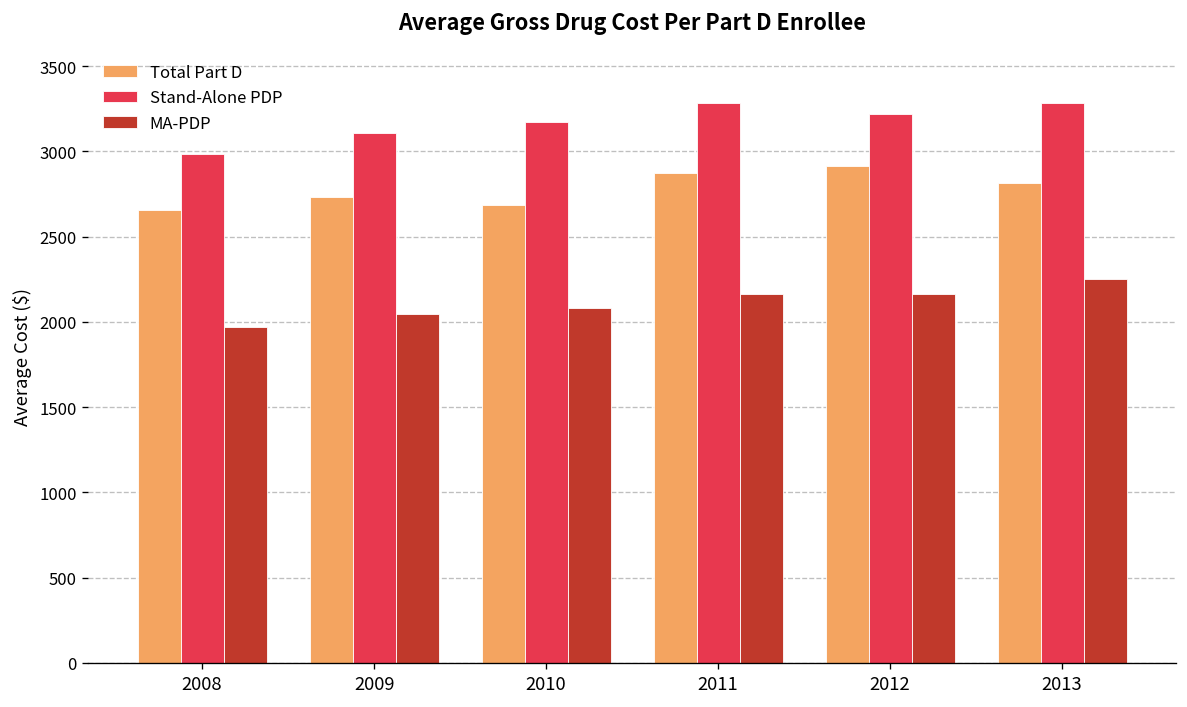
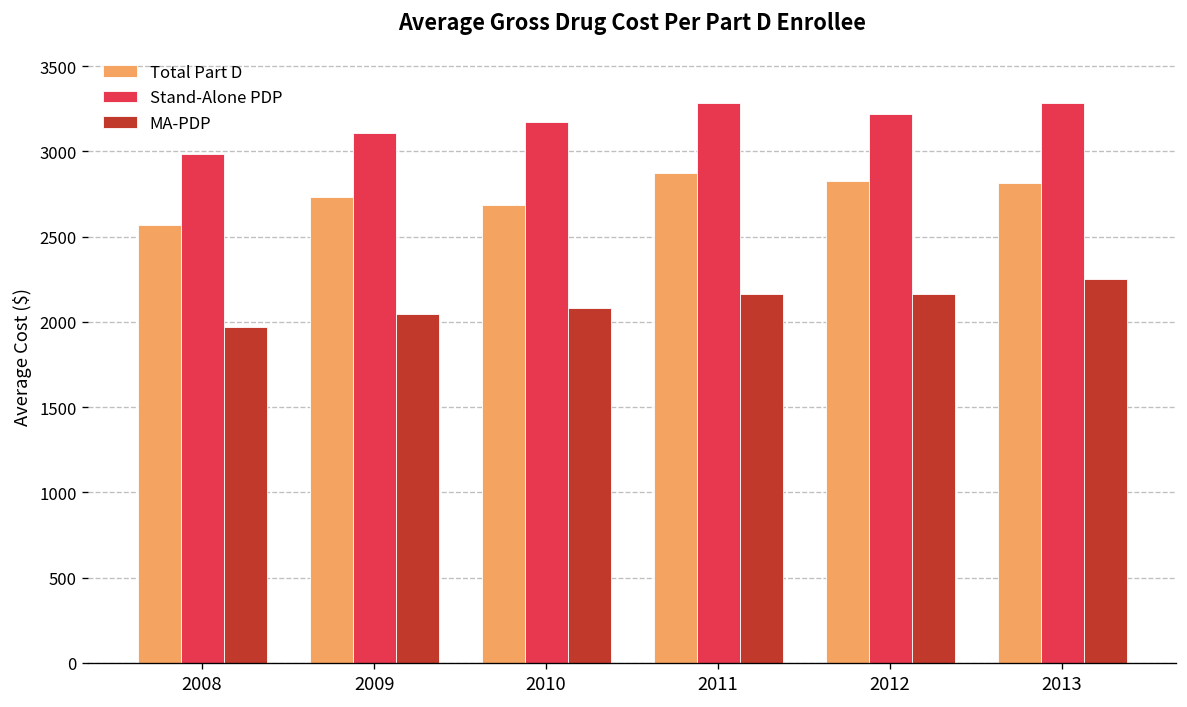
  {
    "Total Part D": {
-     "2008": 2650,
+     "2008": 2570,
      "2009": 2730,
      "2010": 2690,
      "2011": 2870,
-     "2012": 2920,
+     "2012": 2820,
      "2013": 2810
    }
  }
